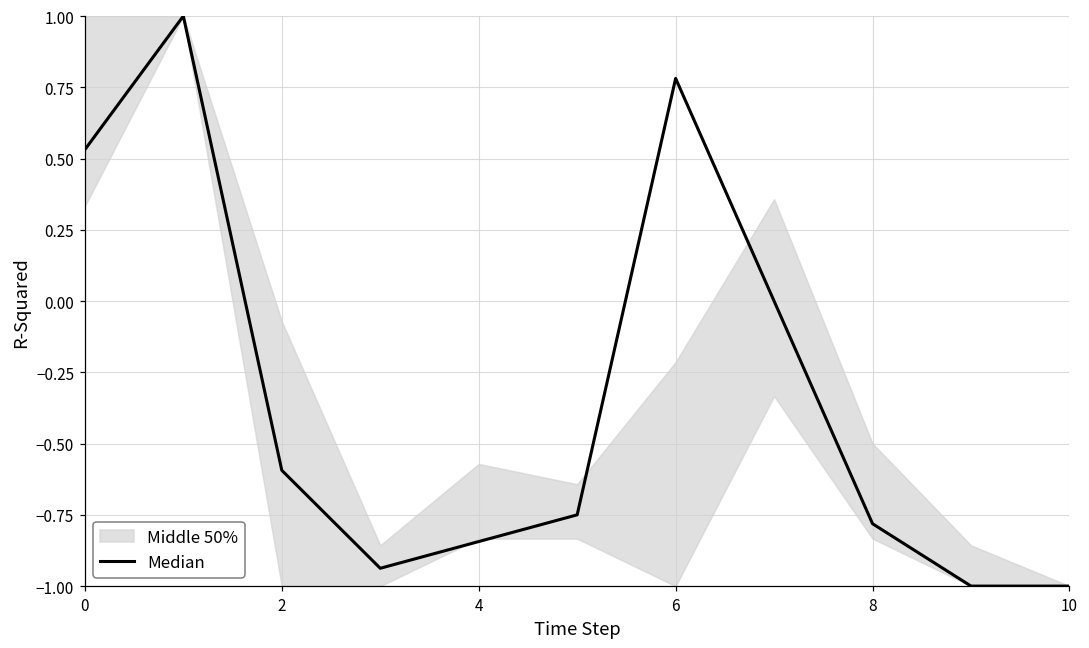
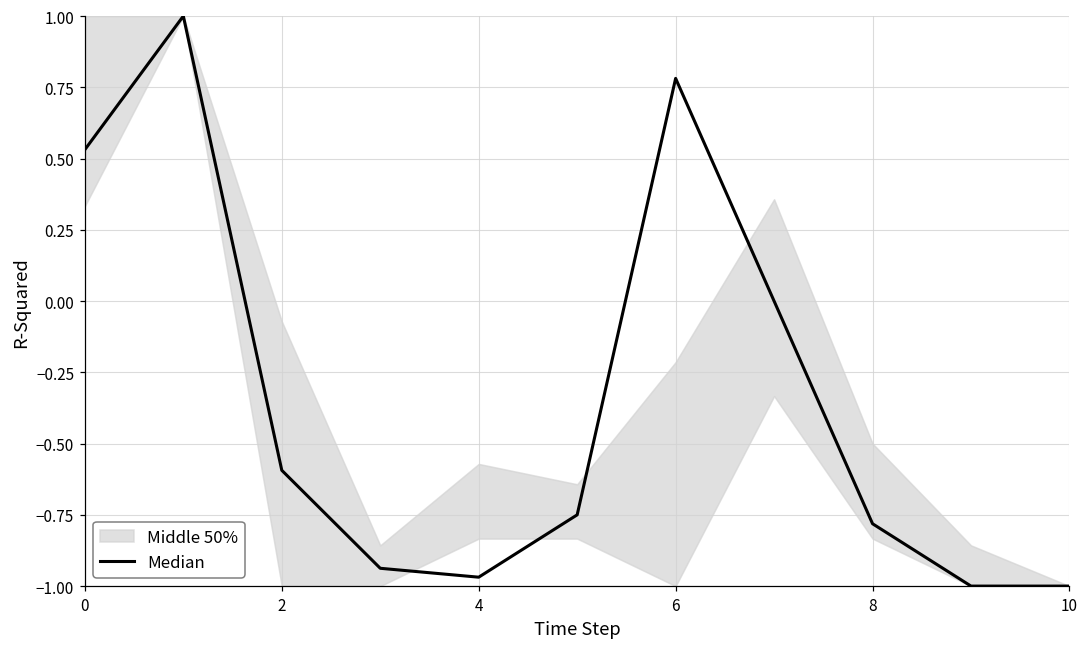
  {
    "Median": {
      "0": 0.53,
      "2": -0.59,
-     "4": -0.84,
+     "4": -0.97,
      "6": 0.78,
      "8": -0.78
    }
  }
